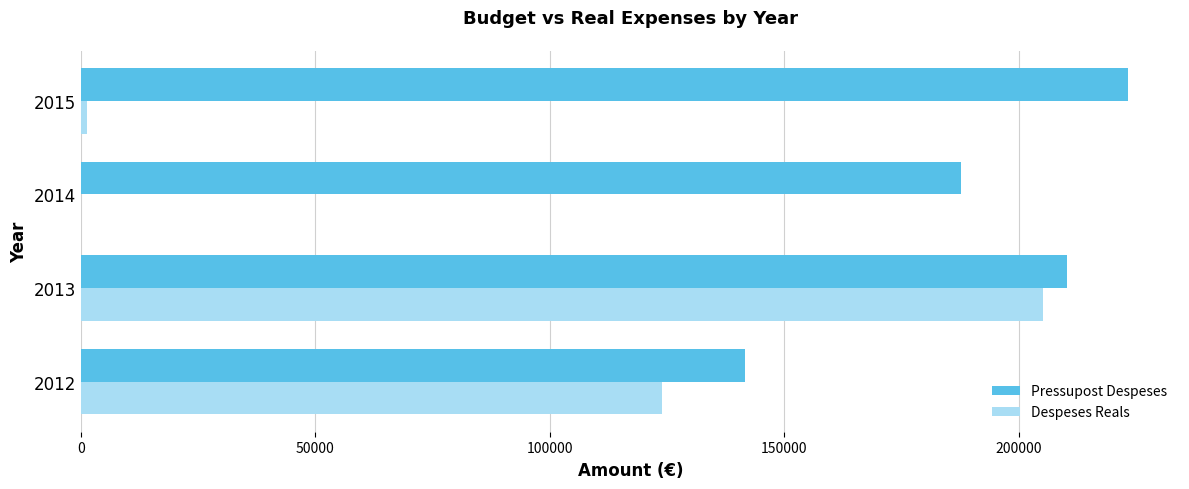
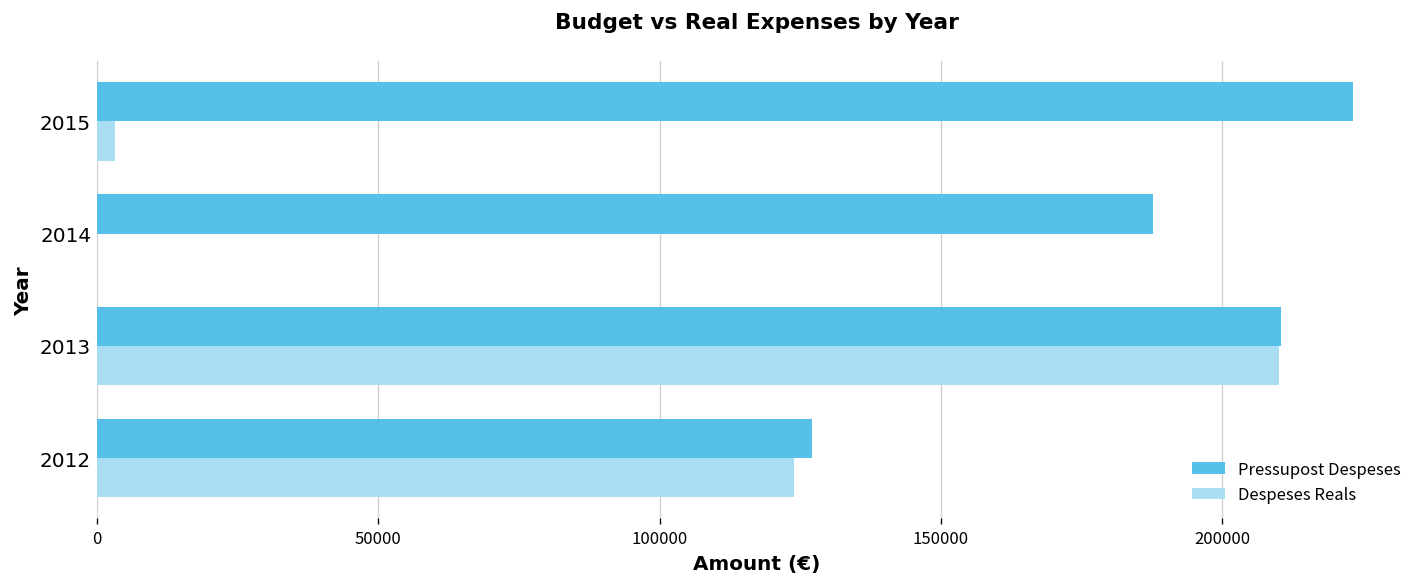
  {
    "Pressupost Despeses": {
      "2015": 223000,
      "2014": 188000,
      "2013": 210000,
-     "2012": 142000
+     "2012": 127000
    },
    "Despeses Reals": {
-     "2015": 1000,
+     "2015": 3000,
      "2014": 0,
-     "2013": 205000,
+     "2013": 210000,
      "2012": 124000
    }
  }
